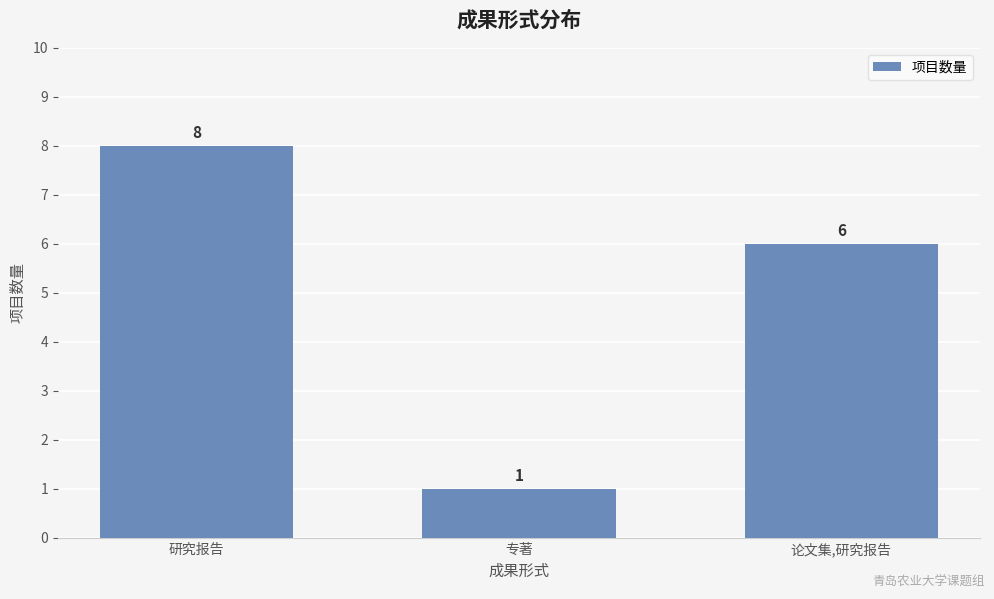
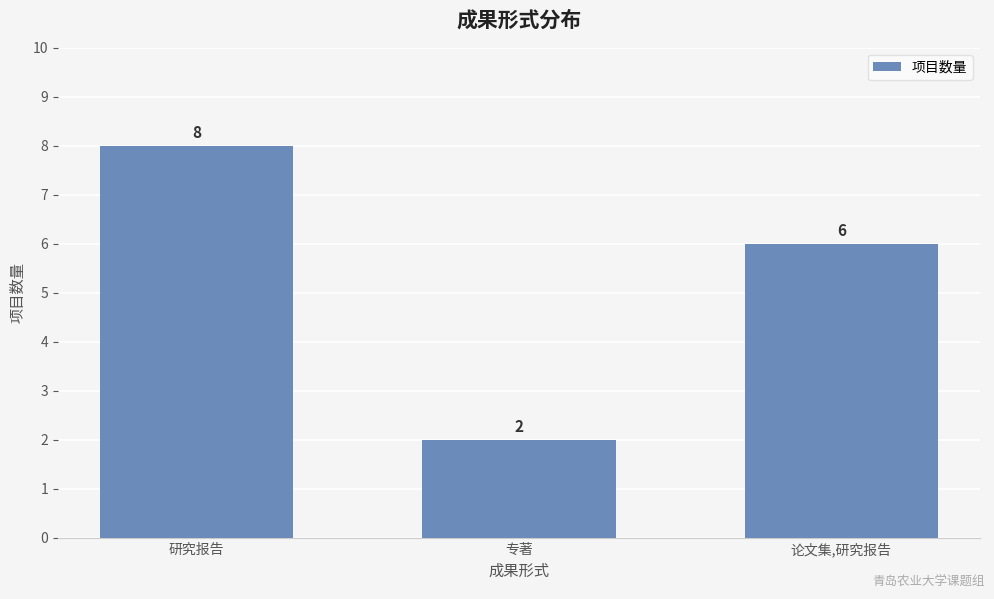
  {
    "研究报告": 8,
-   "专著": 1,
+   "专著": 2,
    "论文集,研究报告": 6
  }
